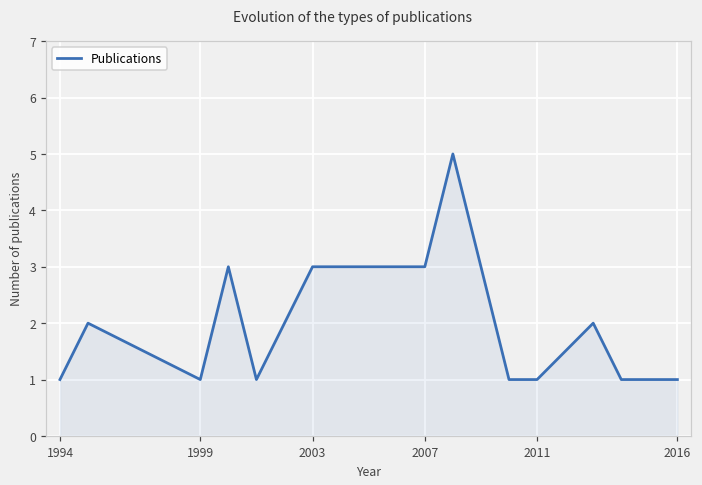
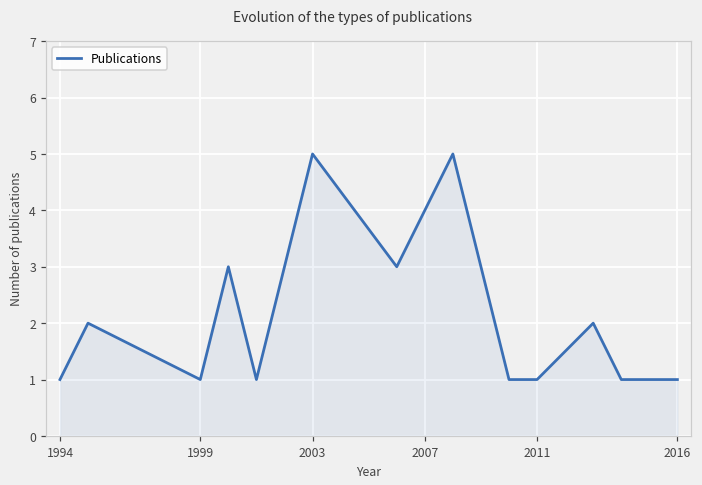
  {
    "1994": 1,
    "1999": 1,
-   "2003": 3,
-   "2007": 3,
+   "2003": 5,
+   "2007": 4,
    "2011": 1,
    "2016": 1
  }
